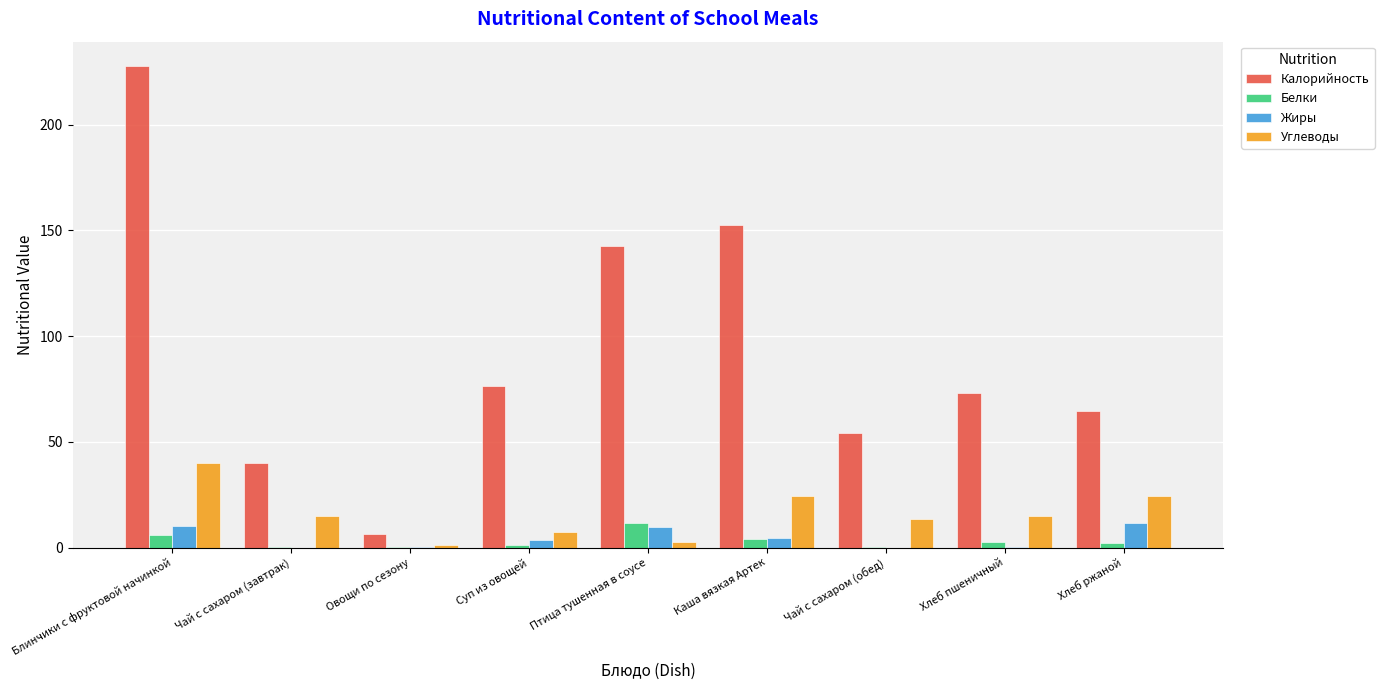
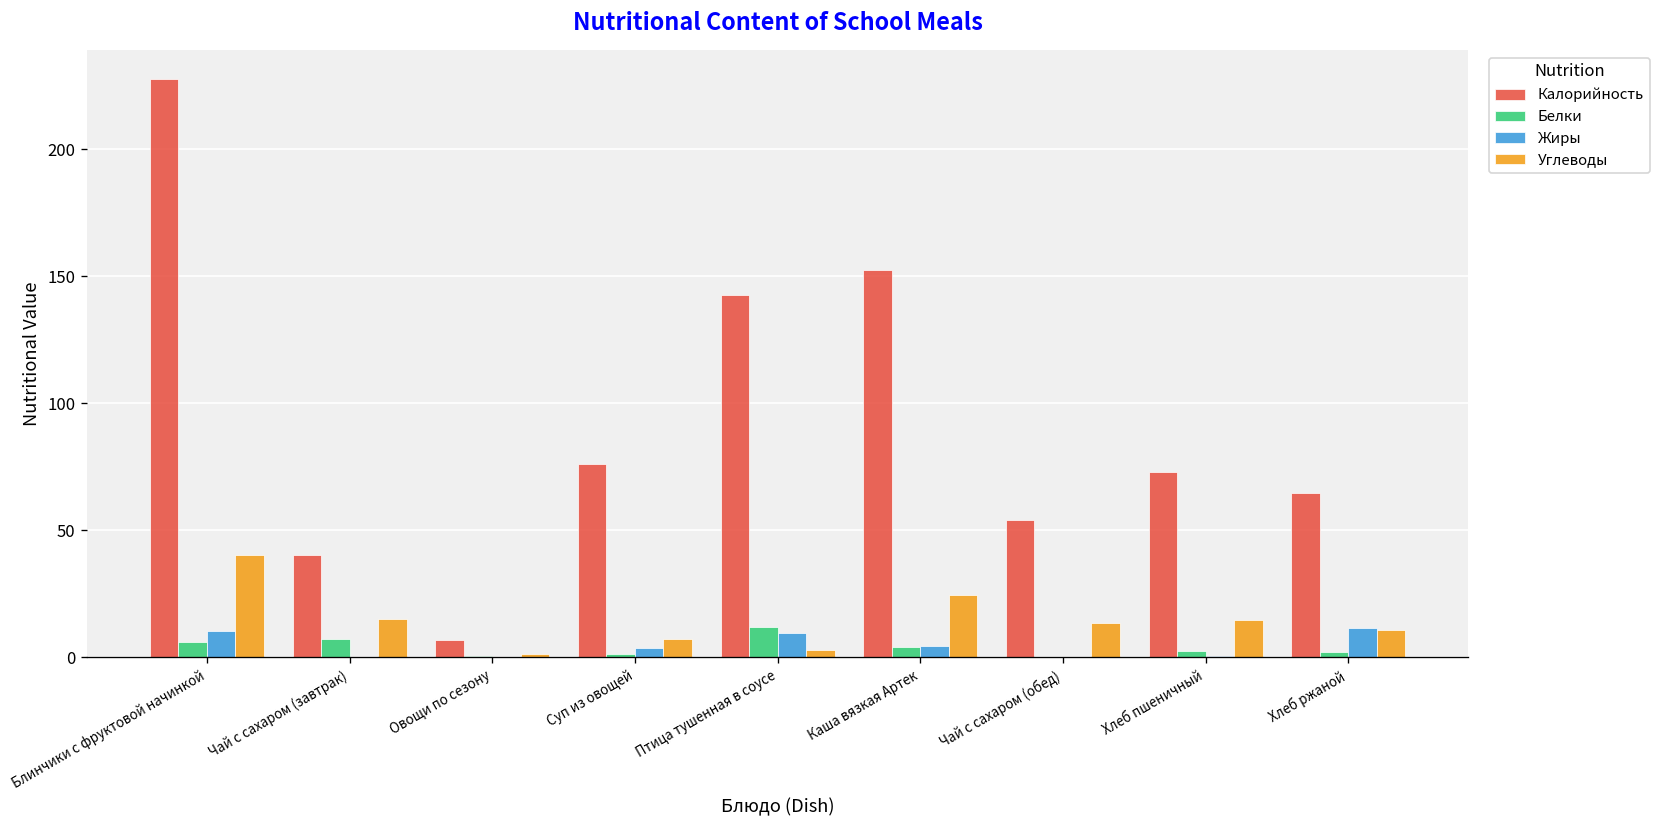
  {
    "Калорийность": {
      "Блинчики с фруктовой начинкой": 228,
      "Чай с сахаром (завтрак)": 40,
      "Овощи по сезону": 7,
      "Суп из овощей": 76,
      "Птица тушенная в соусе": 143,
      "Каша вязкая Артек": 152,
      "Чай с сахаром (обед)": 54,
      "Хлеб пшеничный": 73,
      "Хлеб ржаной": 65
    },
    "Белки": {
      "Блинчики с фруктовой начинкой": 6,
-     "Чай с сахаром (завтрак)": 0,
+     "Чай с сахаром (завтрак)": 7,
      "Суп из овощей": 1,
      "Птица тушенная в соусе": 12,
      "Каша вязкая Артек": 4,
      "Хлеб пшеничный": 2,
      "Хлеб ржаной": 2
    },
    "Жиры": {
      "Блинчики с фруктовой начинкой": 10,
      "Суп из овощей": 3,
      "Птица тушенная в соусе": 10,
      "Каша вязкая Артек": 4,
      "Хлеб ржаной": 12
    },
    "Углеводы": {
      "Блинчики с фруктовой начинкой": 40,
      "Чай с сахаром (завтрак)": 15,
      "Суп из овощей": 7,
      "Птица тушенная в соусе": 3,
      "Каша вязкая Артек": 25,
      "Чай с сахаром (обед)": 14,
      "Хлеб пшеничный": 15,
-     "Хлеб ржаной": 24
+     "Хлеб ржаной": 11
    }
  }
